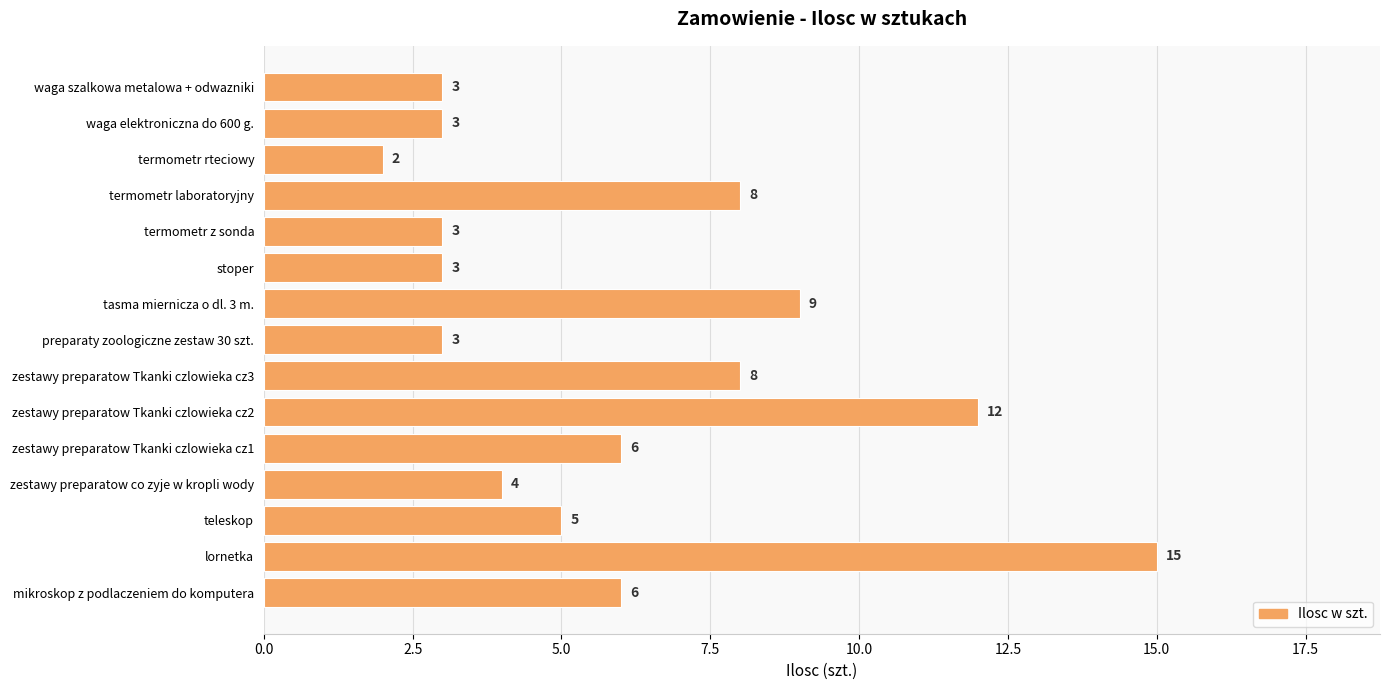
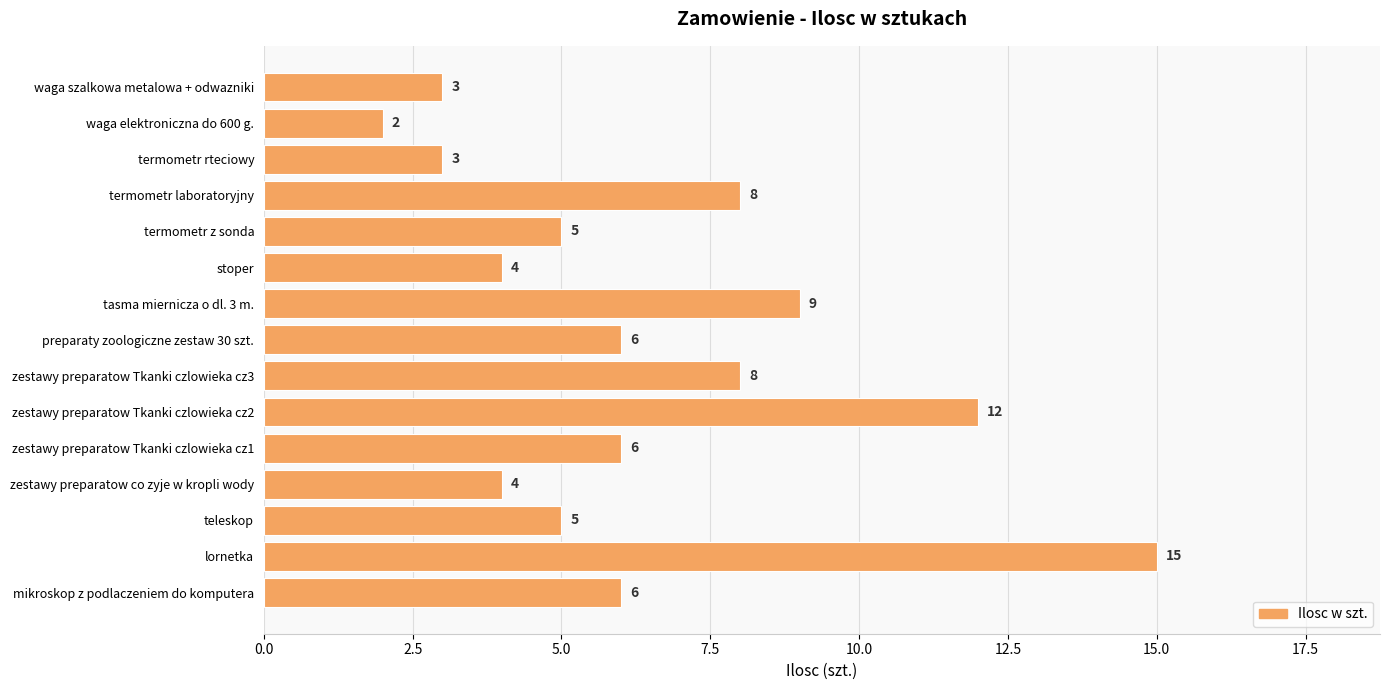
  {
    "waga szalkowa metalowa + odwazniki": 3,
-   "waga elektroniczna do 600 g.": 3,
-   "termometr rteciowy": 2,
+   "waga elektroniczna do 600 g.": 2,
+   "termometr rteciowy": 3,
    "termometr laboratoryjny": 8,
-   "termometr z sonda": 3,
-   "stoper": 3,
+   "termometr z sonda": 5,
+   "stoper": 4,
    "tasma miernicza o dl. 3 m.": 9,
-   "preparaty zoologiczne zestaw 30 szt.": 3,
+   "preparaty zoologiczne zestaw 30 szt.": 6,
    "zestawy preparatow Tkanki czlowieka cz3": 8,
    "zestawy preparatow Tkanki czlowieka cz2": 12,
    "zestawy preparatow Tkanki czlowieka cz1": 6,
    "zestawy preparatow co zyje w kropli wody": 4,
    "teleskop": 5,
    "lornetka": 15,
    "mikroskop z podlaczeniem do komputera": 6
  }
